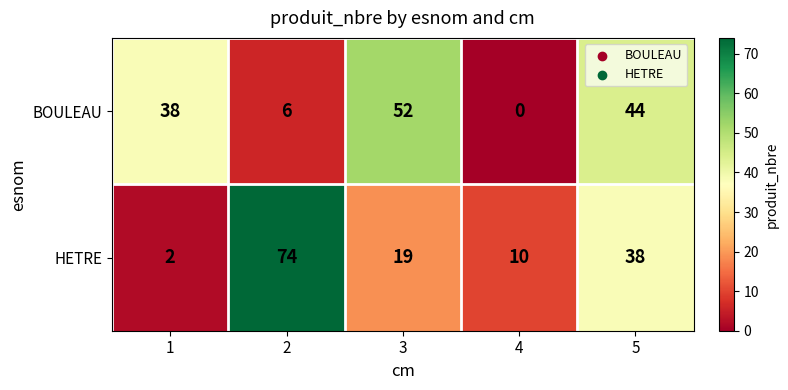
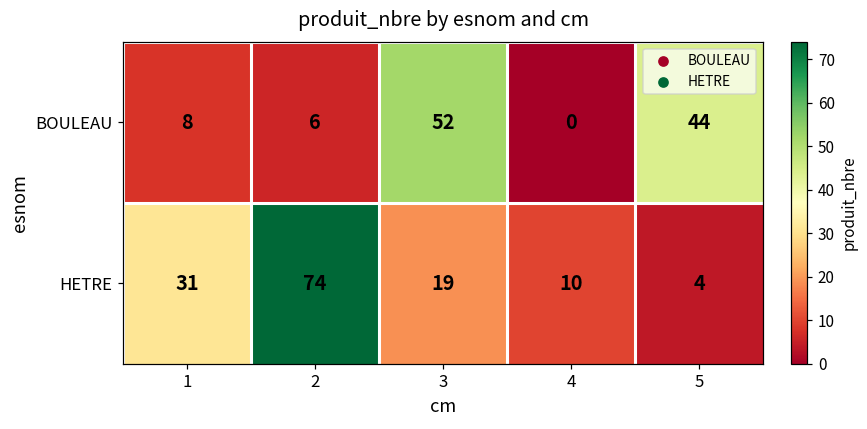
  {
    "BOULEAU": {
-     "1": 38,
+     "1": 8,
      "2": 6,
      "3": 52,
      "4": 0,
      "5": 44
    },
    "HETRE": {
-     "1": 2,
+     "1": 31,
      "2": 74,
      "3": 19,
      "4": 10,
-     "5": 38
+     "5": 4
    }
  }
